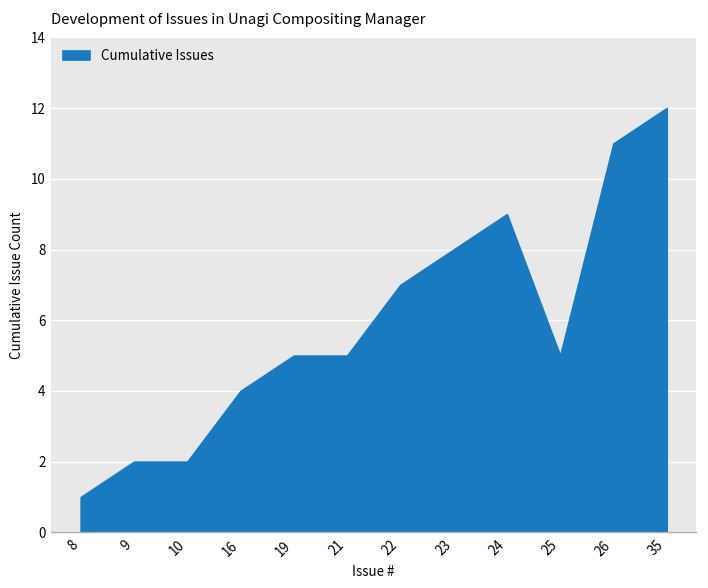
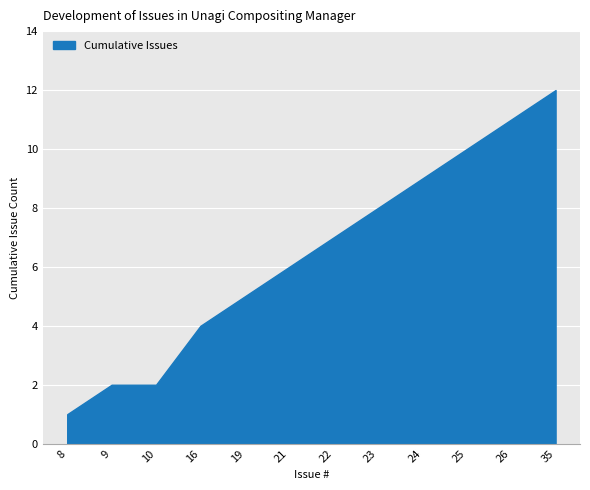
  {
    "8": 1,
    "9": 2,
    "10": 2,
    "16": 4,
    "19": 5,
-   "21": 5,
+   "21": 6,
    "22": 7,
    "23": 8,
    "24": 9,
-   "25": 5,
+   "25": 10,
    "26": 11,
    "35": 12
  }
